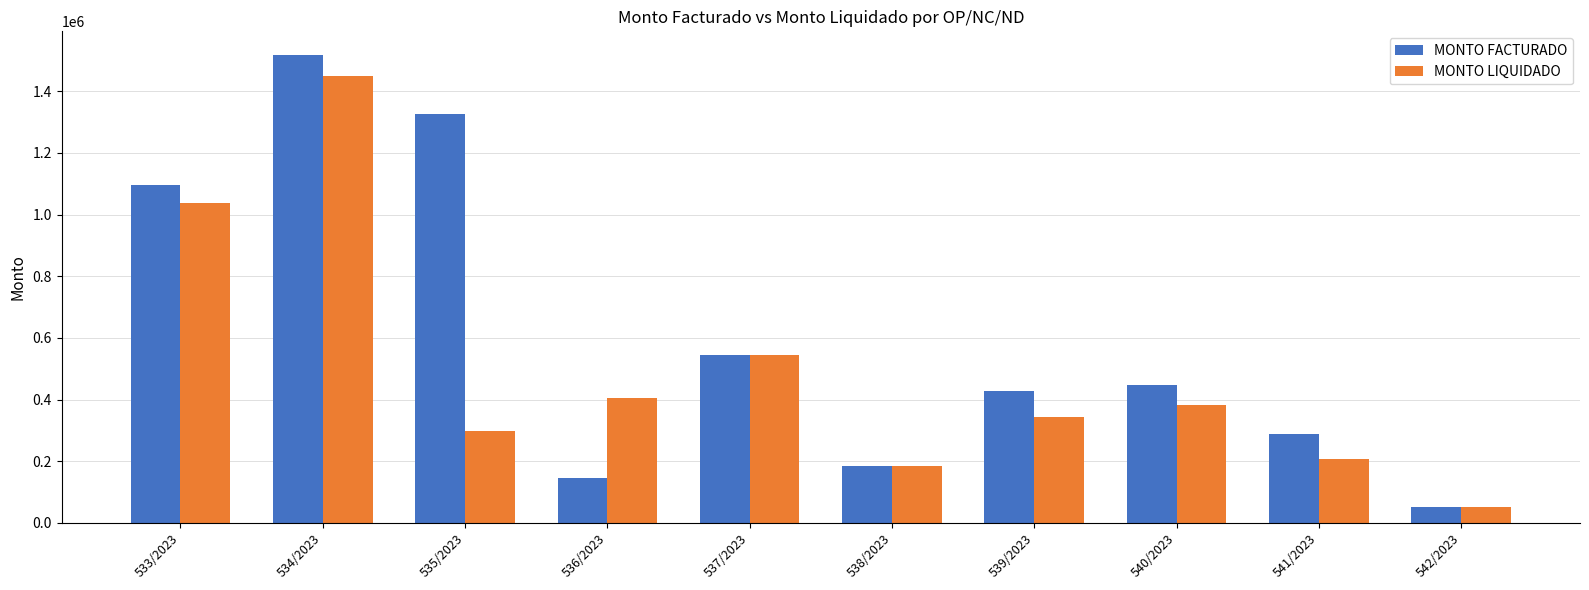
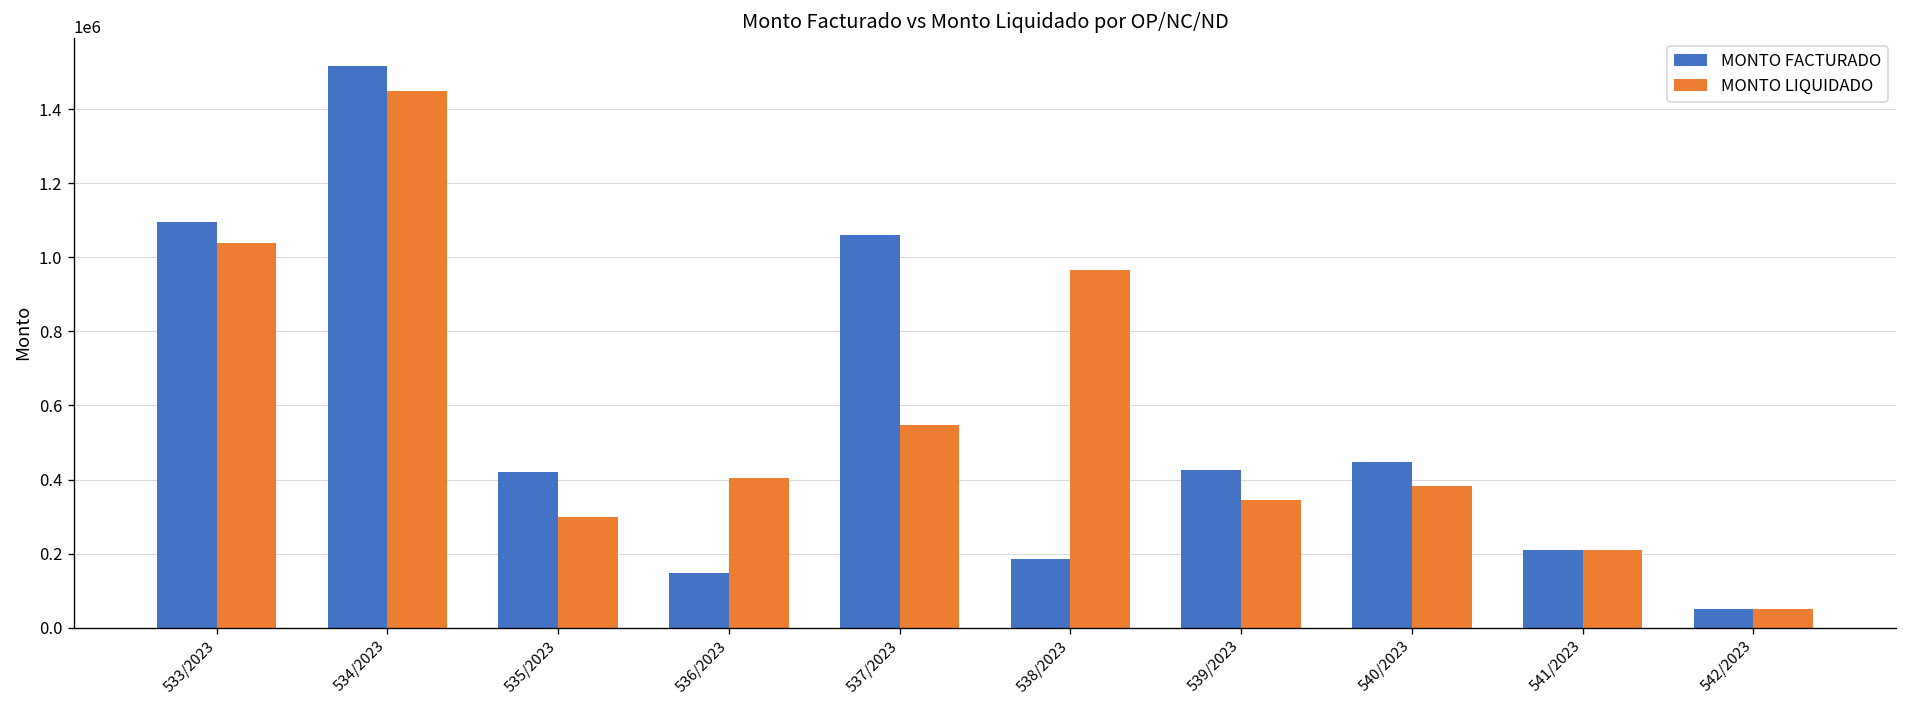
  {
    "MONTO FACTURADO": {
      "533/2023": 1100000,
      "534/2023": 1520000,
-     "535/2023": 1330000,
+     "535/2023": 420000,
      "536/2023": 150000,
-     "537/2023": 550000,
+     "537/2023": 1060000,
      "538/2023": 190000,
      "539/2023": 430000,
      "540/2023": 450000,
-     "541/2023": 290000,
+     "541/2023": 210000,
      "542/2023": 50000
    },
    "MONTO LIQUIDADO": {
      "533/2023": 1040000,
      "534/2023": 1450000,
      "535/2023": 300000,
      "536/2023": 400000,
      "537/2023": 550000,
-     "538/2023": 190000,
+     "538/2023": 960000,
      "539/2023": 340000,
      "540/2023": 380000,
      "541/2023": 210000,
      "542/2023": 50000
    }
  }
